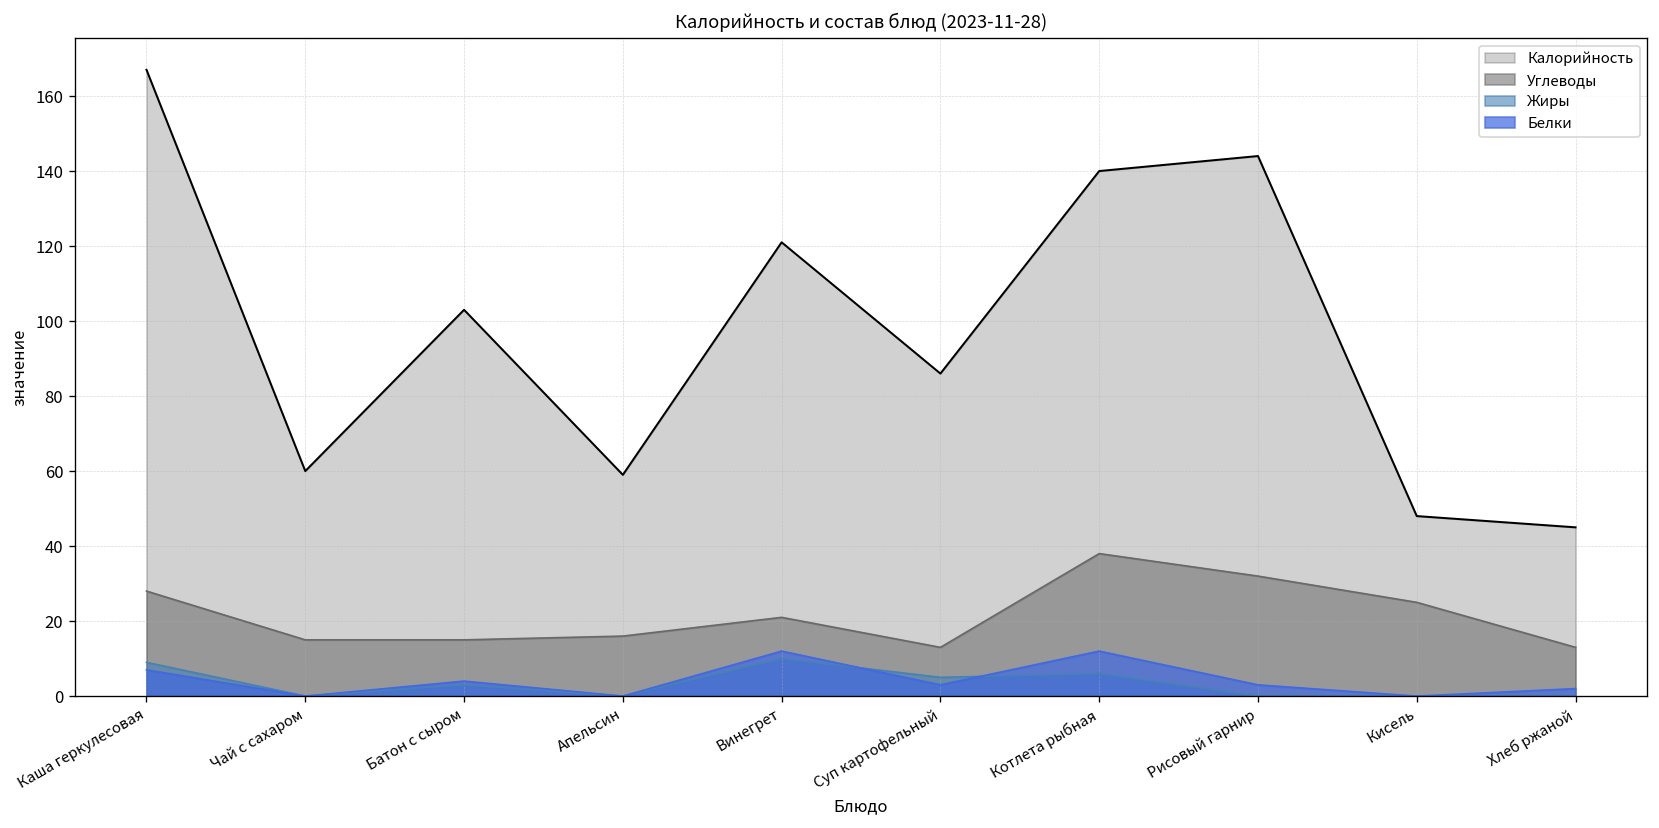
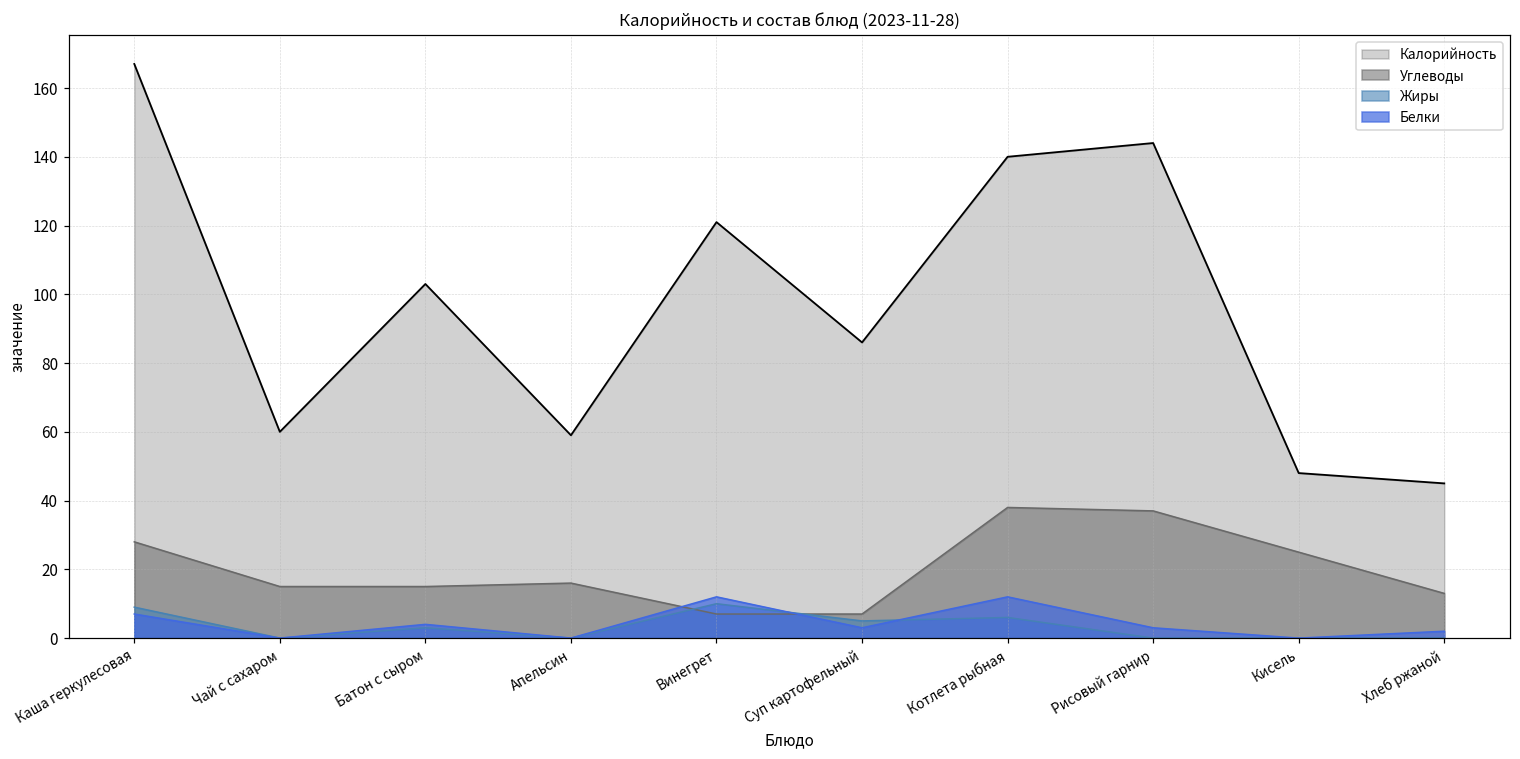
  {
    "Калорийность": {
      "Каша геркулесовая": 167,
      "Чай с сахаром": 60,
      "Батон с сыром": 103,
      "Апельсин": 59,
      "Винегрет": 121,
      "Суп картофельный": 86,
      "Котлета рыбная": 140,
      "Рисовый гарнир": 144,
      "Кисель": 48,
      "Хлеб ржаной": 45
    },
    "Углеводы": {
      "Каша геркулесовая": 28,
      "Чай с сахаром": 15,
      "Батон с сыром": 15,
      "Апельсин": 16,
-     "Винегрет": 21,
-     "Суп картофельный": 13,
+     "Винегрет": 7,
+     "Суп картофельный": 7,
      "Котлета рыбная": 38,
-     "Рисовый гарнир": 32,
+     "Рисовый гарнир": 37,
      "Кисель": 25,
      "Хлеб ржаной": 13
    }
  }
